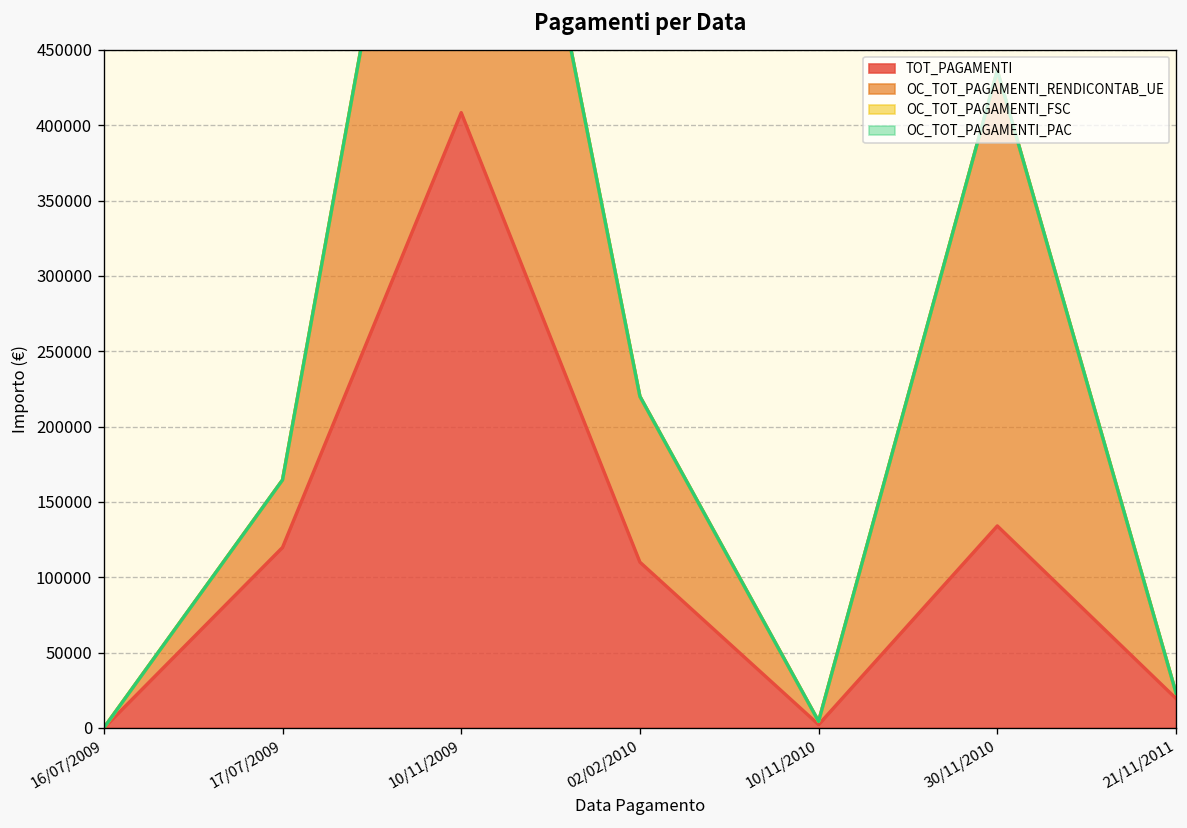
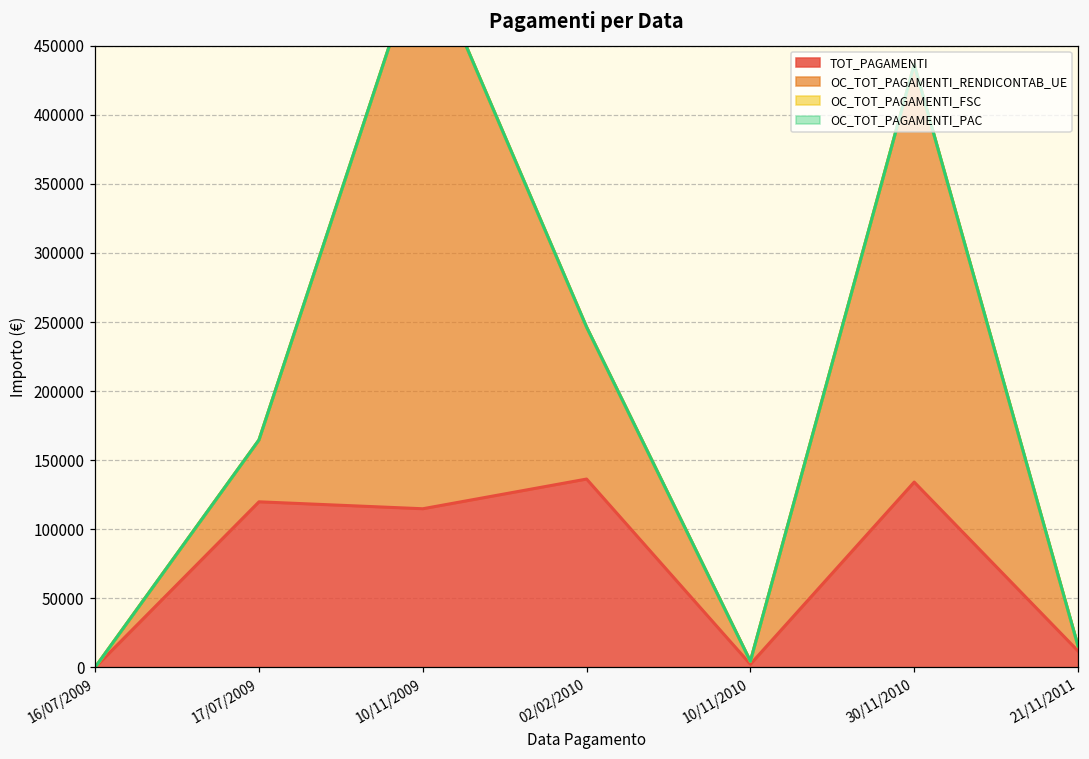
  {
    "TOT_PAGAMENTI": {
      "17/07/2009": 120000,
-     "10/11/2009": 408000,
-     "02/02/2010": 110000,
+     "10/11/2009": 115000,
+     "02/02/2010": 136000,
      "10/11/2010": 2000,
      "30/11/2010": 134000,
-     "21/11/2011": 20000
+     "21/11/2011": 12000
    }
  }
